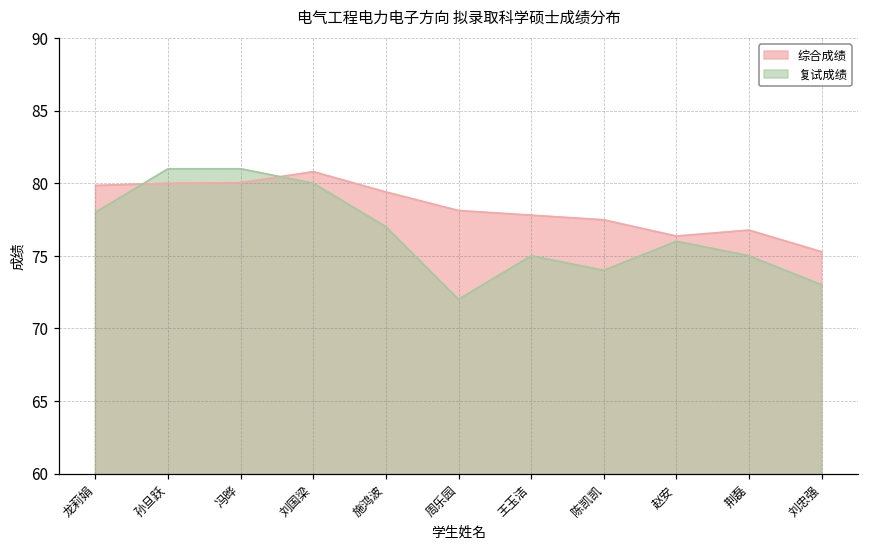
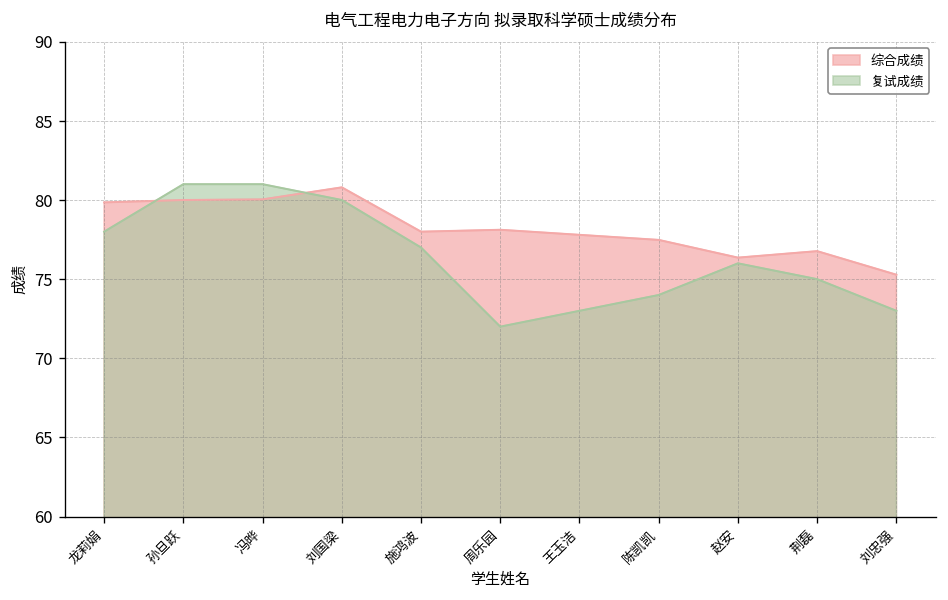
  {
    "综合成绩": {
      "龙莉娟": 79.9,
      "孙旦跃": 80.0,
      "冯晔": 80.0,
      "刘国梁": 80.8,
-     "施鸿波": 79.4,
+     "施鸿波": 78.0,
      "周乐园": 78.1,
      "王玉洁": 77.8,
      "陈凯凯": 77.5,
      "赵安": 76.4,
      "荆磊": 76.8,
      "刘忠强": 75.3
    },
    "复试成绩": {
      "龙莉娟": 78,
      "孙旦跃": 81,
      "冯晔": 81,
      "刘国梁": 80,
      "施鸿波": 77,
      "周乐园": 72,
-     "王玉洁": 75,
+     "王玉洁": 73,
      "陈凯凯": 74,
      "赵安": 76,
      "荆磊": 75,
      "刘忠强": 73
    }
  }
